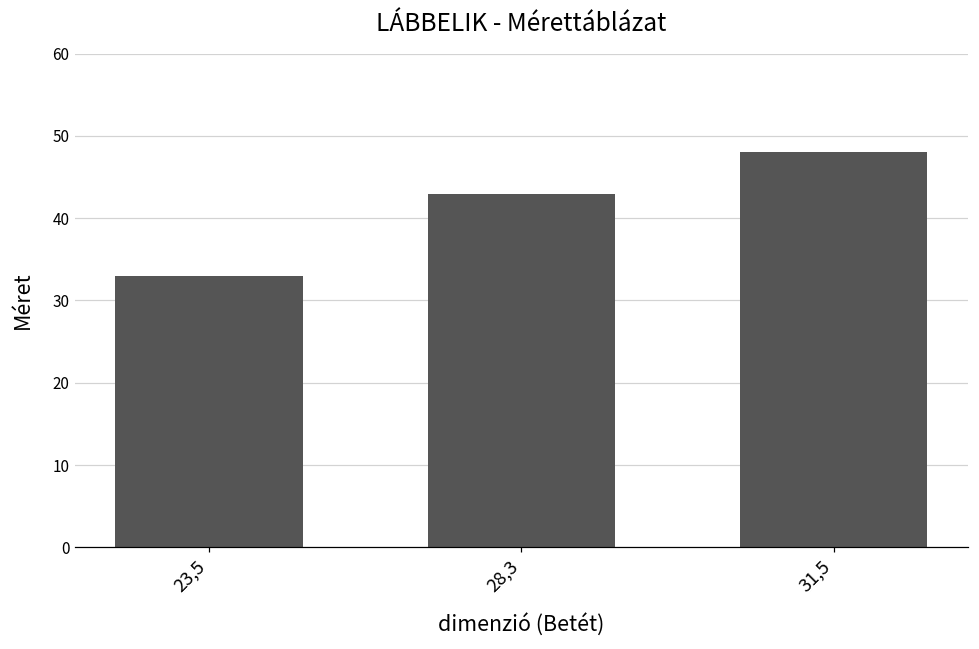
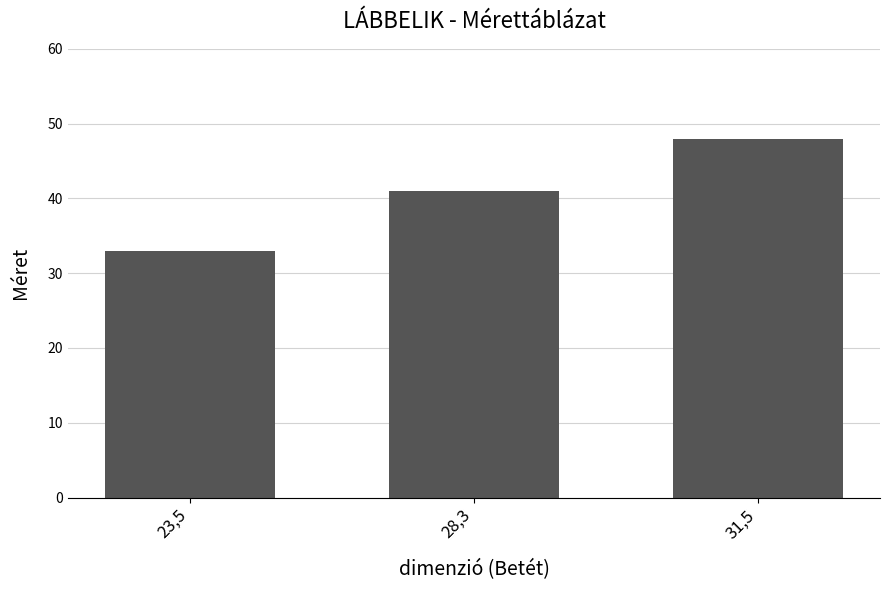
  {
    "23,5": 33,
-   "28,3": 43,
+   "28,3": 41,
    "31,5": 48
  }
